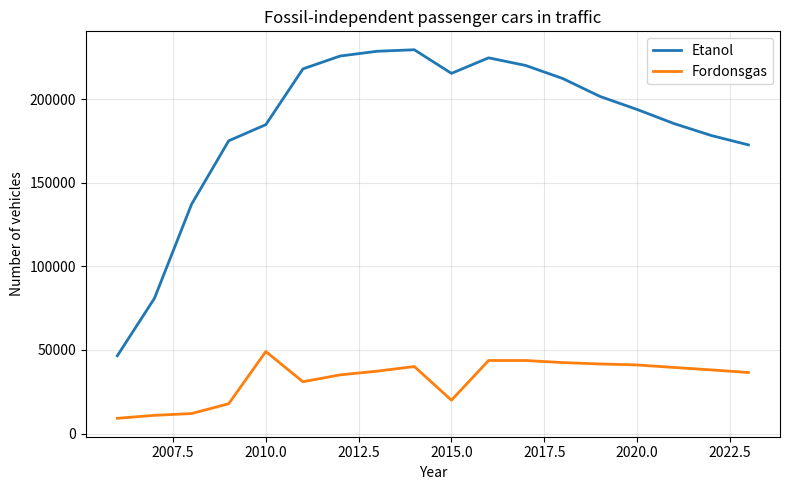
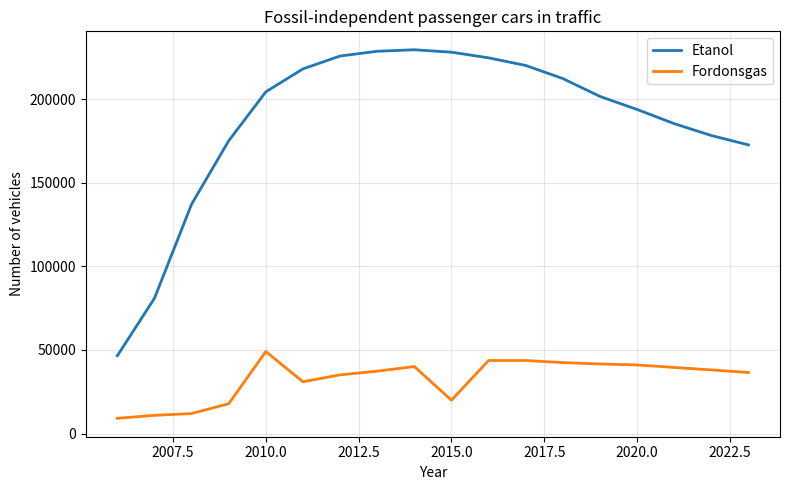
  {
    "Etanol": {
-     "2010.0": 185000,
-     "2015.0": 216000,
+     "2010.0": 204000,
+     "2015.0": 228000,
      "2020.0": 194000
    },
    "Fordonsgas": {
      "2010.0": 49000,
      "2015.0": 20000,
      "2020.0": 41000
    }
  }
